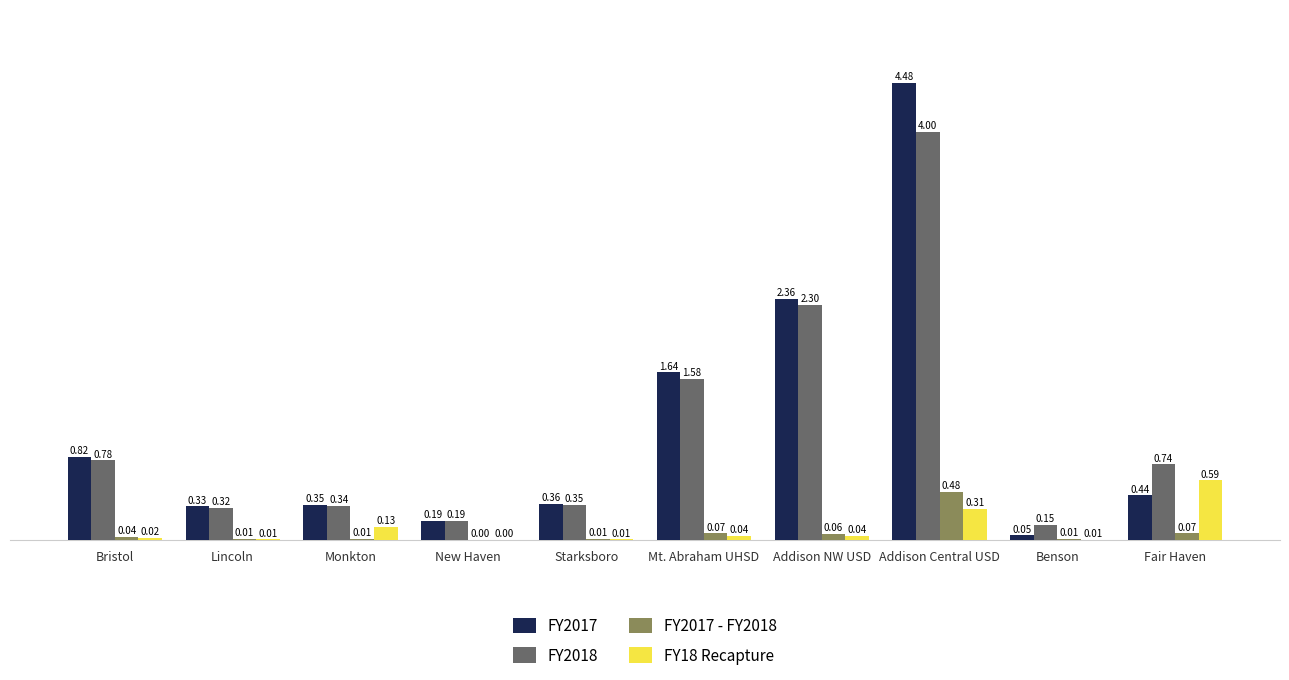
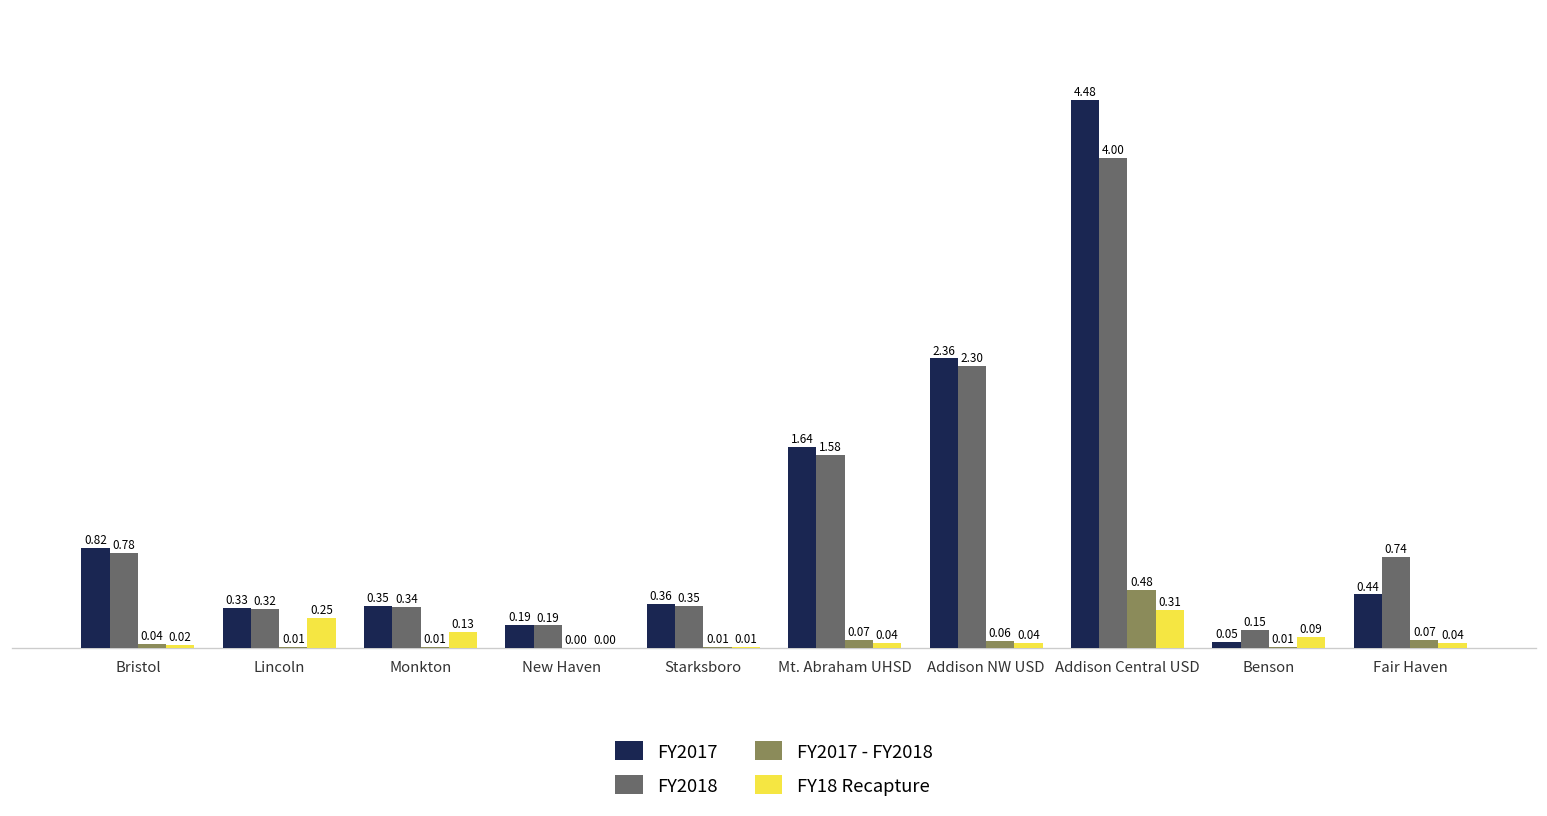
  {
    "FY18 Recapture": {
-     "Lincoln": 0.01,
-     "Benson": 0.01,
-     "Fair Haven": 0.59
+     "Lincoln": 0.25,
+     "Benson": 0.09,
+     "Fair Haven": 0.04
    }
  }
